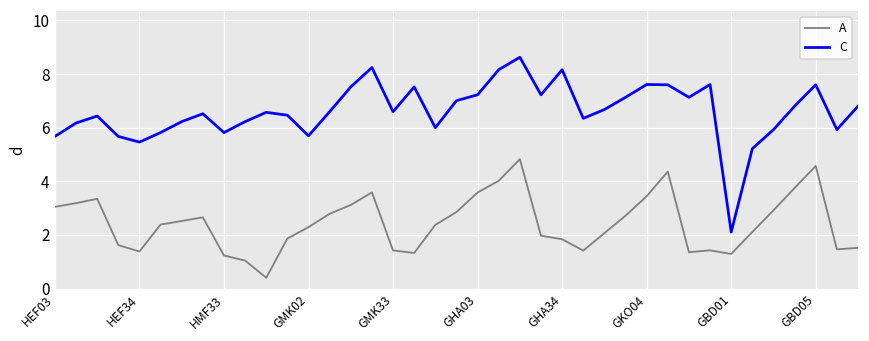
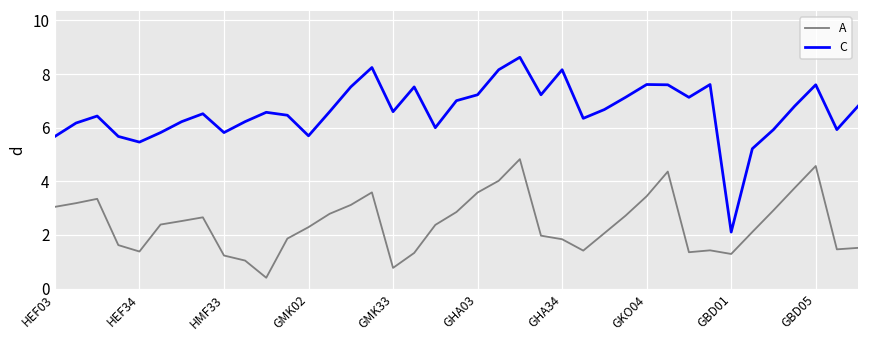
  {
    "A": {
      "HEF03": 3.0,
      "HEF34": 1.4,
      "HMF33": 1.2,
      "GMK02": 2.3,
-     "GMK33": 1.4,
+     "GMK33": 0.8,
      "GHA03": 3.6,
      "GHA34": 1.8,
      "GKO04": 3.4,
      "GBD01": 1.3,
      "GBD05": 4.6
    },
    "C": {
      "HEF03": 5.7,
      "HEF34": 5.5,
      "HMF33": 5.8,
      "GMK02": 5.7,
      "GMK33": 6.6,
      "GHA03": 7.2,
      "GHA34": 8.2,
      "GKO04": 7.6,
      "GBD01": 2.1,
      "GBD05": 7.6
    }
  }
